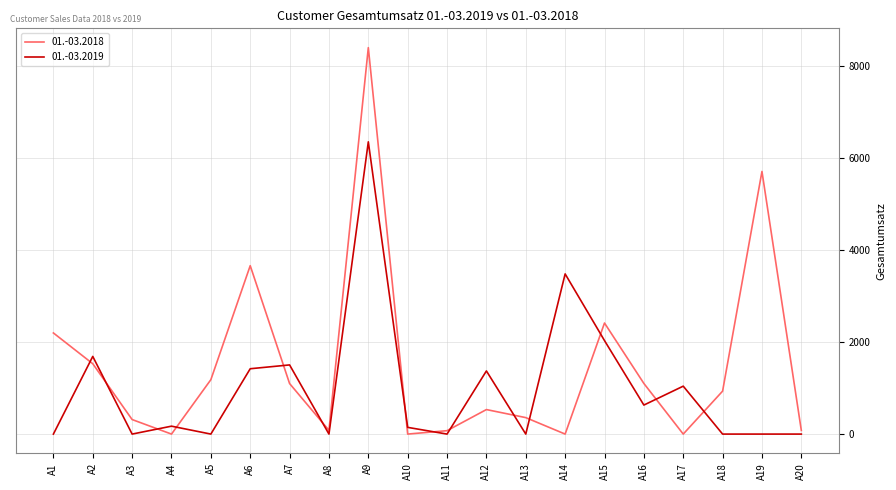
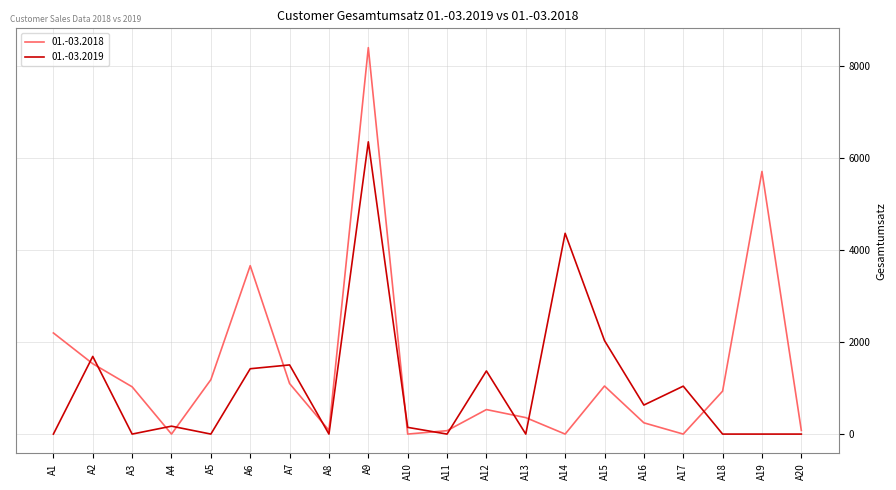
  {
    "01.-03.2018": {
      "A1": 2200,
      "A2": 1500,
-     "A3": 300,
+     "A3": 1000,
      "A4": 0,
      "A5": 1200,
      "A6": 3700,
      "A7": 1100,
      "A8": 100,
      "A9": 8400,
      "A10": 0,
      "A11": 100,
      "A12": 500,
      "A13": 400,
      "A14": 0,
-     "A15": 2400,
-     "A16": 1100,
+     "A15": 1000,
+     "A16": 200,
      "A17": 0,
      "A18": 900,
      "A19": 5700,
      "A20": 100
    },
    "01.-03.2019": {
      "A1": 0,
      "A2": 1700,
      "A3": 0,
      "A4": 200,
      "A5": 0,
      "A6": 1400,
      "A7": 1500,
      "A8": 0,
      "A9": 6400,
      "A10": 100,
      "A11": 0,
      "A12": 1400,
      "A13": 0,
-     "A14": 3500,
+     "A14": 4400,
      "A15": 2000,
      "A16": 600,
      "A17": 1000,
      "A18": 0,
      "A19": 0,
      "A20": 0
    }
  }
